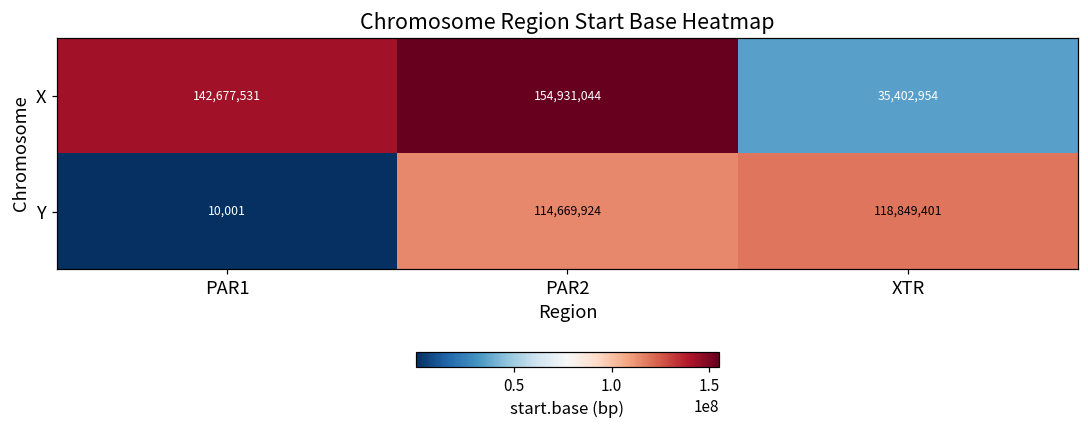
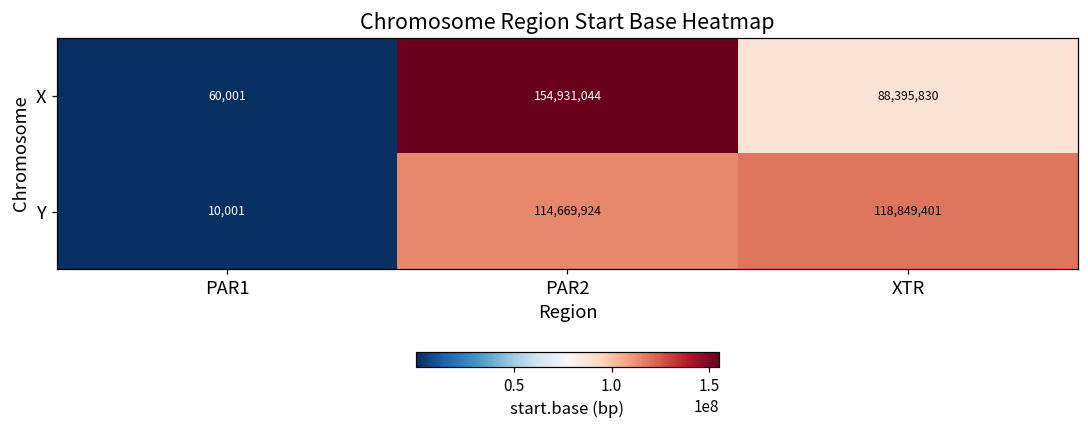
  {
    "X": {
-     "PAR1": "142,677,531",
+     "PAR1": "60,001",
      "PAR2": "154,931,044",
-     "XTR": "35,402,954"
+     "XTR": "88,395,830"
    },
    "Y": {
      "PAR1": "10,001",
      "PAR2": "114,669,924",
      "XTR": "118,849,401"
    }
  }
